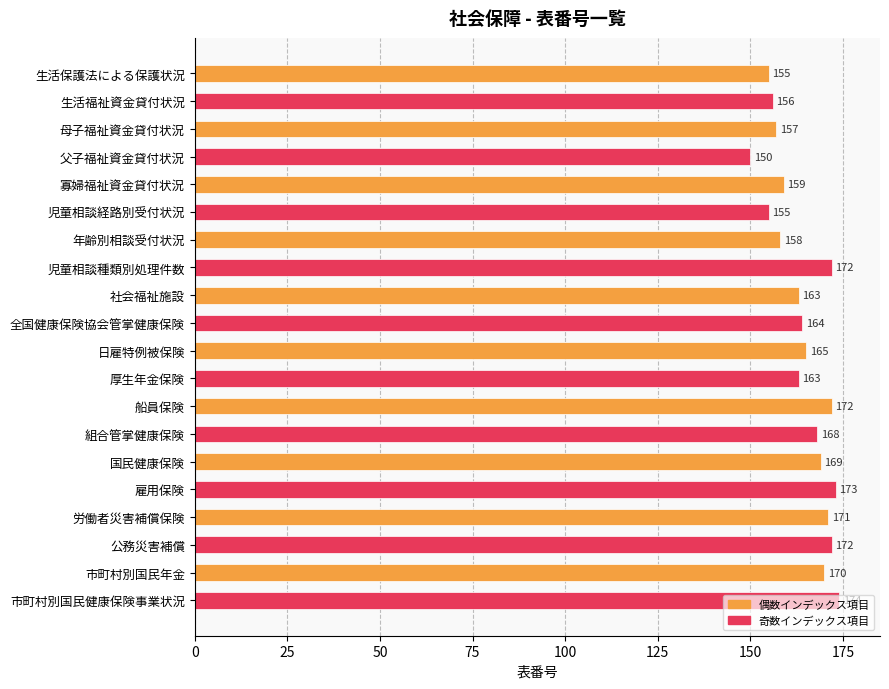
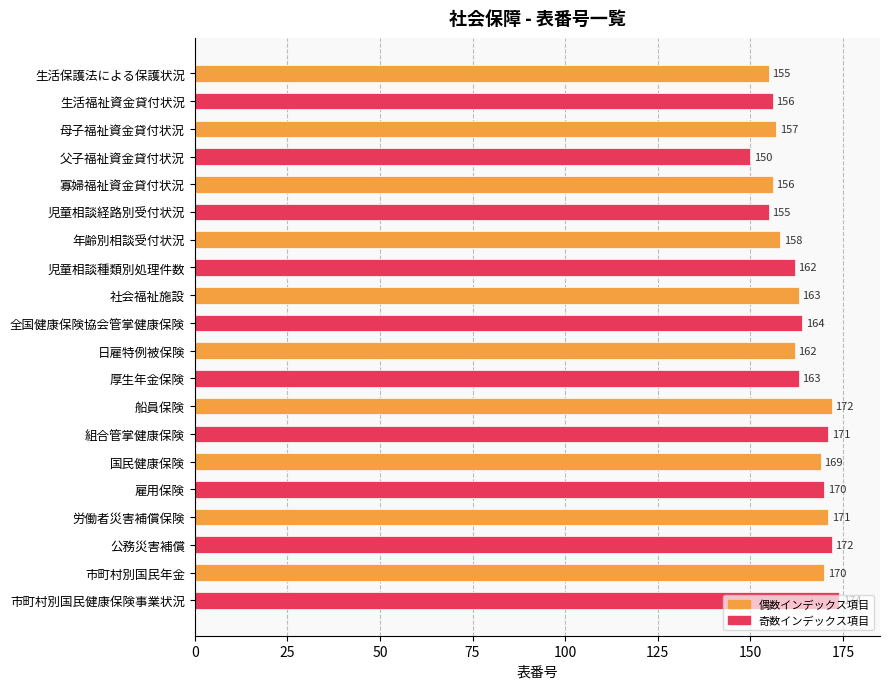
  {
    "生活保護法による保護状況": 155,
    "生活福祉資金貸付状況": 156,
    "母子福祉資金貸付状況": 157,
    "父子福祉資金貸付状況": 150,
-   "寡婦福祉資金貸付状況": 159,
+   "寡婦福祉資金貸付状況": 156,
    "児童相談経路別受付状況": 155,
    "年齢別相談受付状況": 158,
-   "児童相談種類別処理件数": 172,
+   "児童相談種類別処理件数": 162,
    "社会福祉施設": 163,
    "全国健康保険協会管掌健康保険": 164,
-   "日雇特例被保険": 165,
+   "日雇特例被保険": 162,
    "厚生年金保険": 163,
    "船員保険": 172,
-   "組合管掌健康保険": 168,
+   "組合管掌健康保険": 171,
    "国民健康保険": 169,
-   "雇用保険": 173,
+   "雇用保険": 170,
    "労働者災害補償保険": 171,
    "公務災害補償": 172,
    "市町村別国民年金": 170
  }
